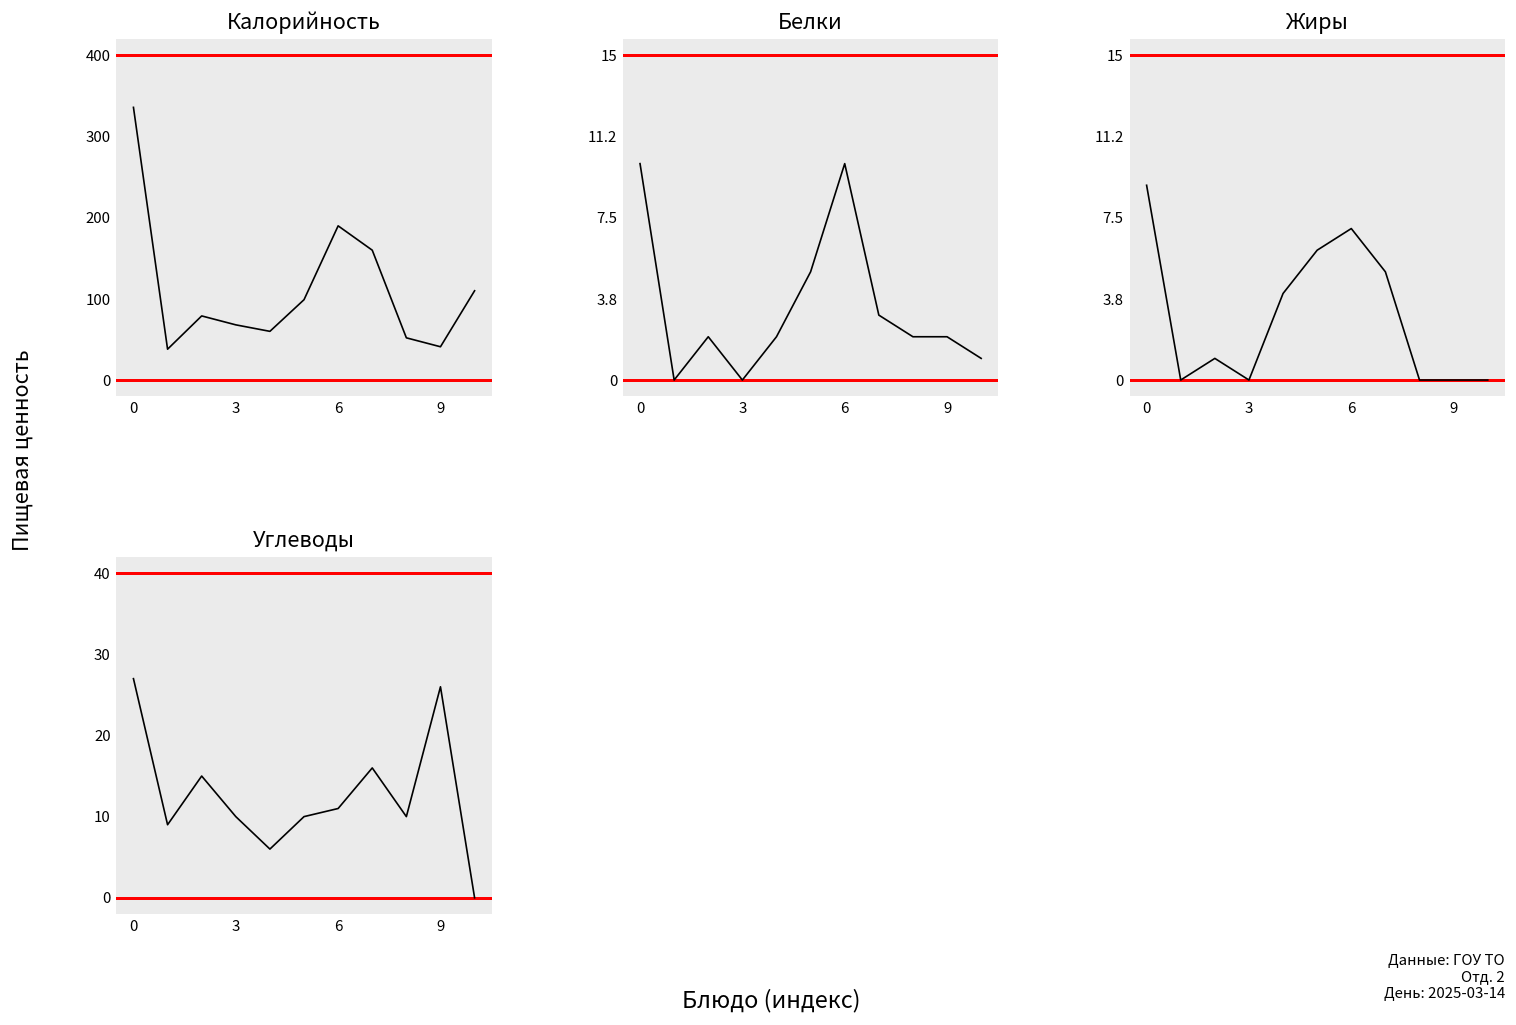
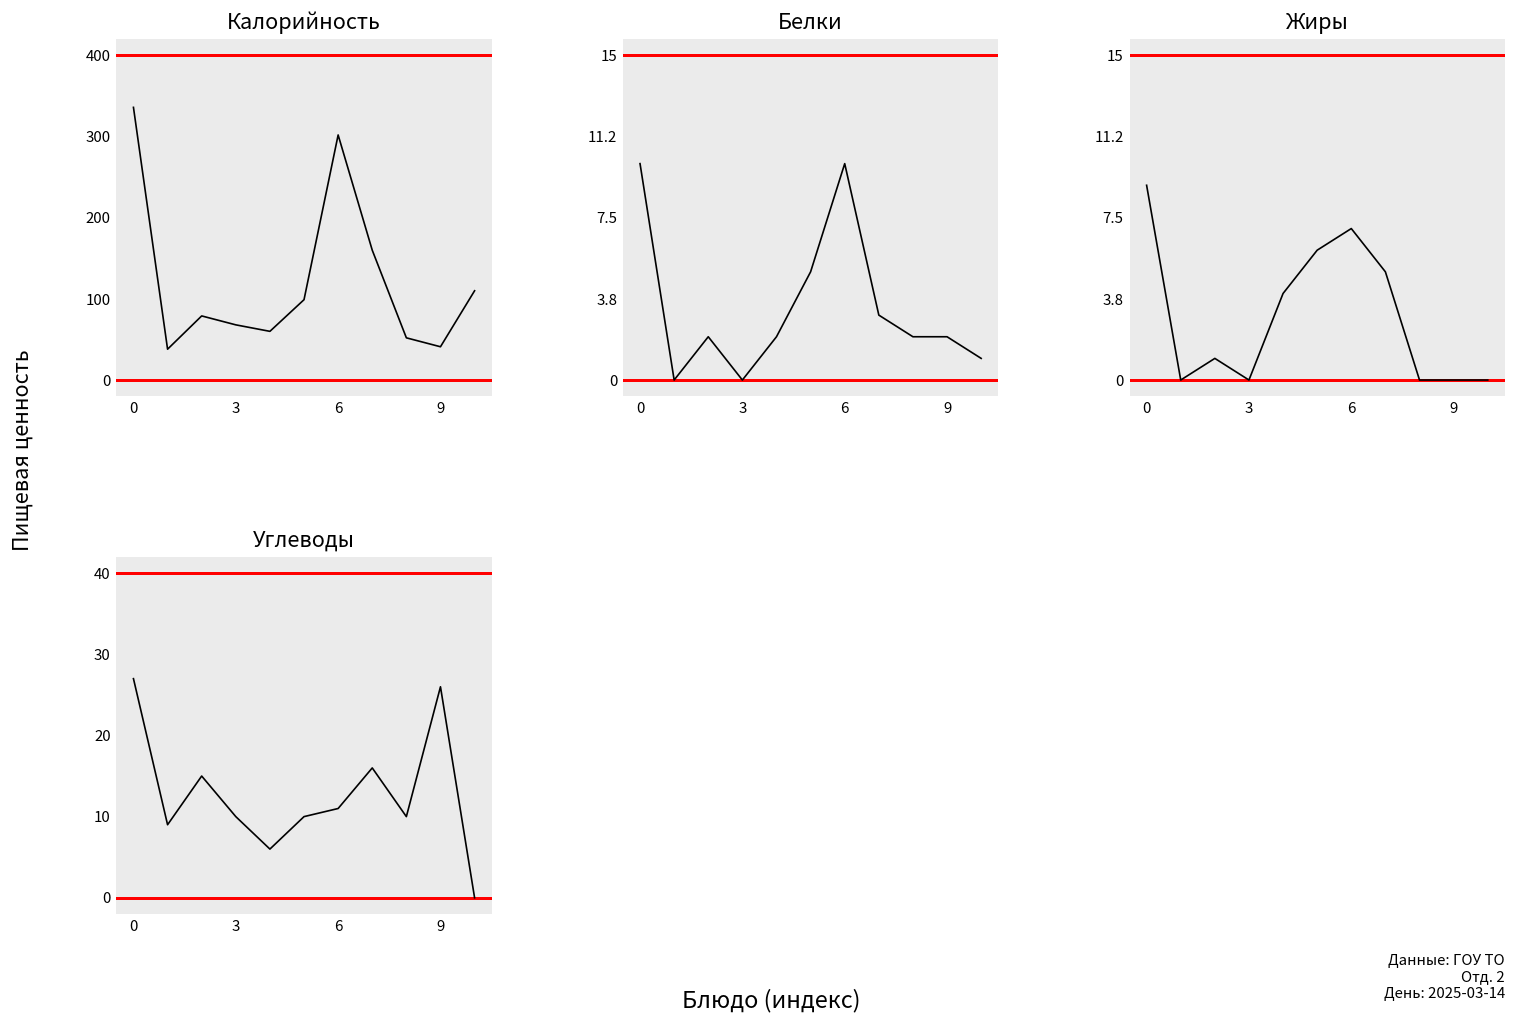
  {
    "Калорийность": {
      "0": 340,
      "3": 70,
-     "6": 190,
+     "6": 300,
      "9": 40
    },
    "Белки": {
      "0": 10.0,
      "3": 0.0,
      "6": 10.0,
      "9": 2.0
    },
    "Жиры": {
      "0": 9.0,
      "3": 0.0,
      "6": 7.0,
      "9": 0.0
    },
    "Углеводы": {
      "0": 27,
      "3": 10,
      "6": 11,
      "9": 26
    }
  }
